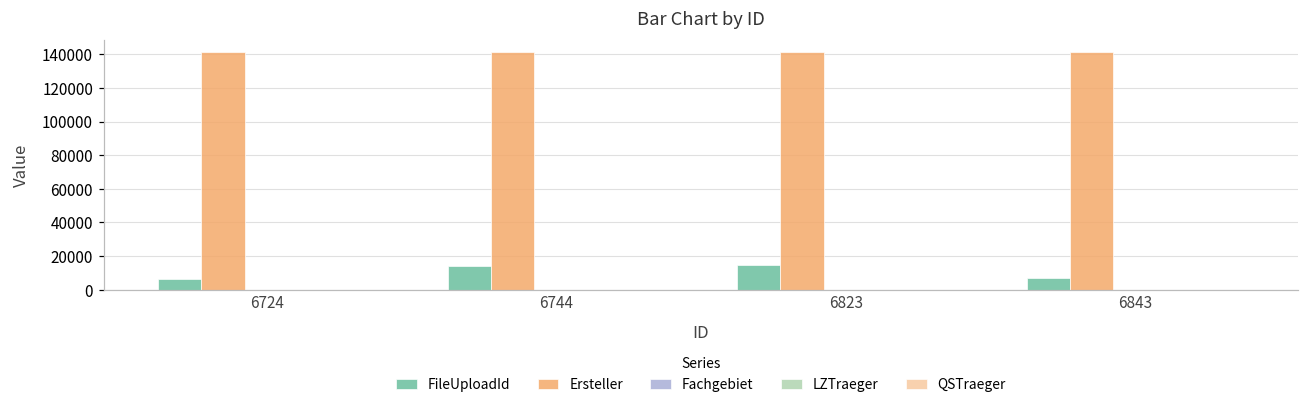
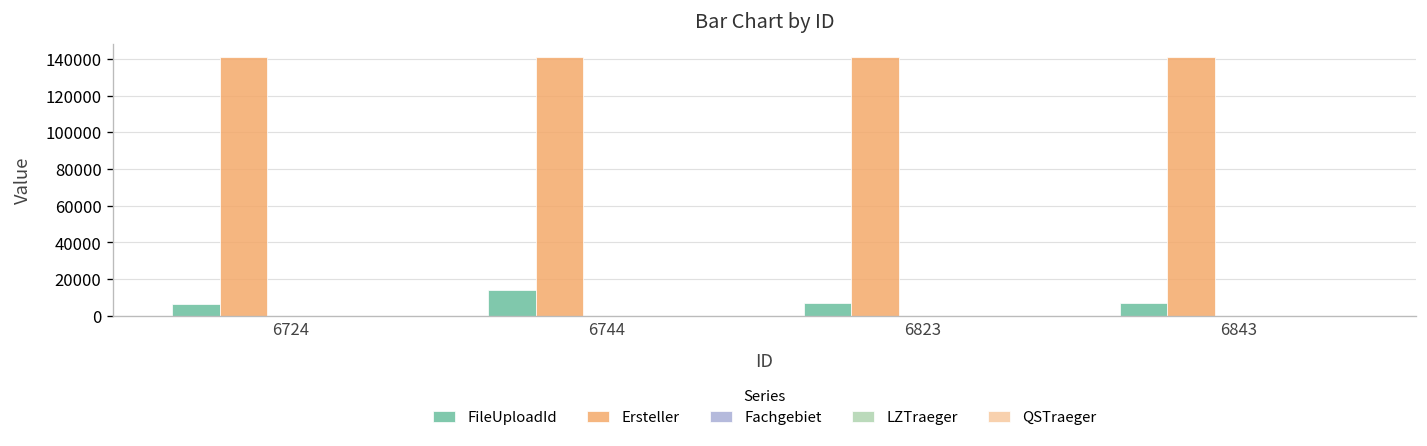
  {
    "FileUploadId": {
      "6724": 7000,
      "6744": 14000,
-     "6823": 15000,
+     "6823": 7000,
      "6843": 7000
    },
    "Ersteller": {
      "6724": 141000,
      "6744": 141000,
      "6823": 141000,
      "6843": 141000
    }
  }
